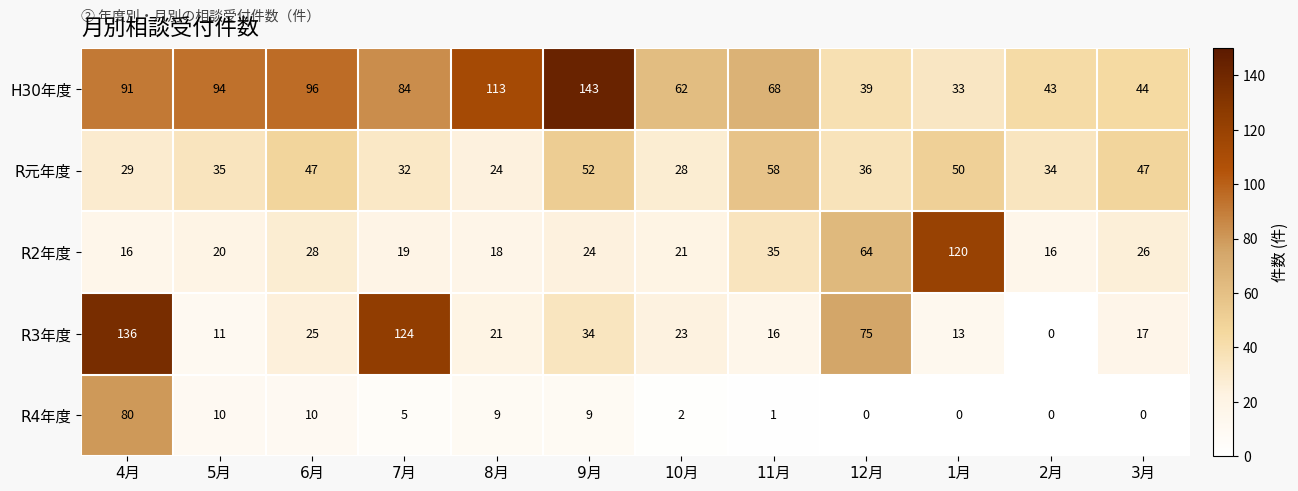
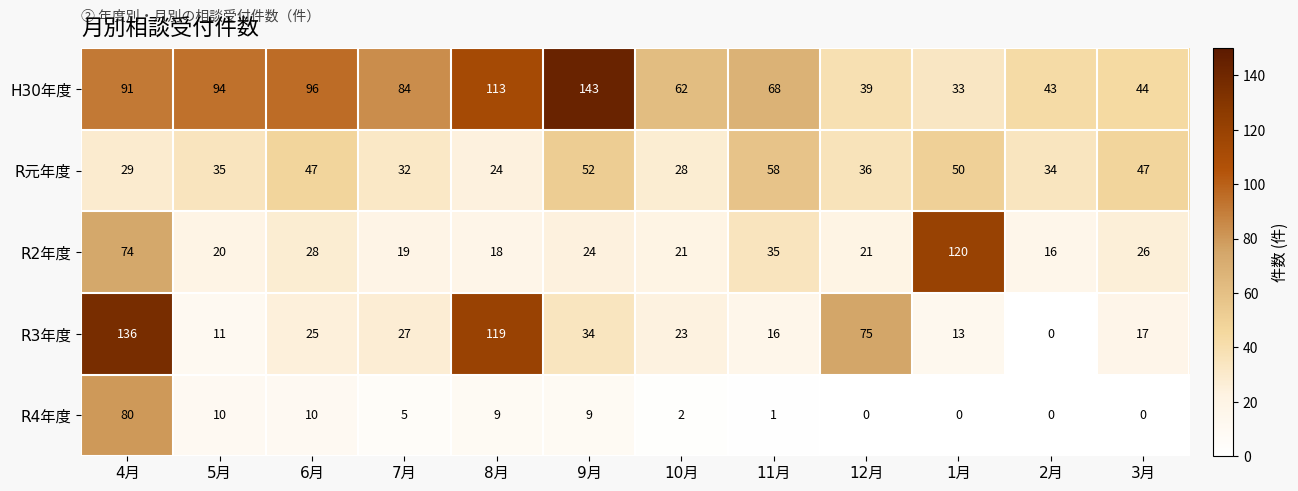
  {
    "H30年度": {
      "4月": 91,
      "5月": 94,
      "6月": 96,
      "7月": 84,
      "8月": 113,
      "9月": 143,
      "10月": 62,
      "11月": 68,
      "12月": 39,
      "1月": 33,
      "2月": 43,
      "3月": 44
    },
    "R元年度": {
      "4月": 29,
      "5月": 35,
      "6月": 47,
      "7月": 32,
      "8月": 24,
      "9月": 52,
      "10月": 28,
      "11月": 58,
      "12月": 36,
      "1月": 50,
      "2月": 34,
      "3月": 47
    },
    "R2年度": {
-     "4月": 16,
+     "4月": 74,
      "5月": 20,
      "6月": 28,
      "7月": 19,
      "8月": 18,
      "9月": 24,
      "10月": 21,
      "11月": 35,
-     "12月": 64,
+     "12月": 21,
      "1月": 120,
      "2月": 16,
      "3月": 26
    },
    "R3年度": {
      "4月": 136,
      "5月": 11,
      "6月": 25,
-     "7月": 124,
-     "8月": 21,
+     "7月": 27,
+     "8月": 119,
      "9月": 34,
      "10月": 23,
      "11月": 16,
      "12月": 75,
      "1月": 13,
      "2月": 0,
      "3月": 17
    },
    "R4年度": {
      "4月": 80,
      "5月": 10,
      "6月": 10,
      "7月": 5,
      "8月": 9,
      "9月": 9,
      "10月": 2,
      "11月": 1,
      "12月": 0,
      "1月": 0,
      "2月": 0,
      "3月": 0
    }
  }
